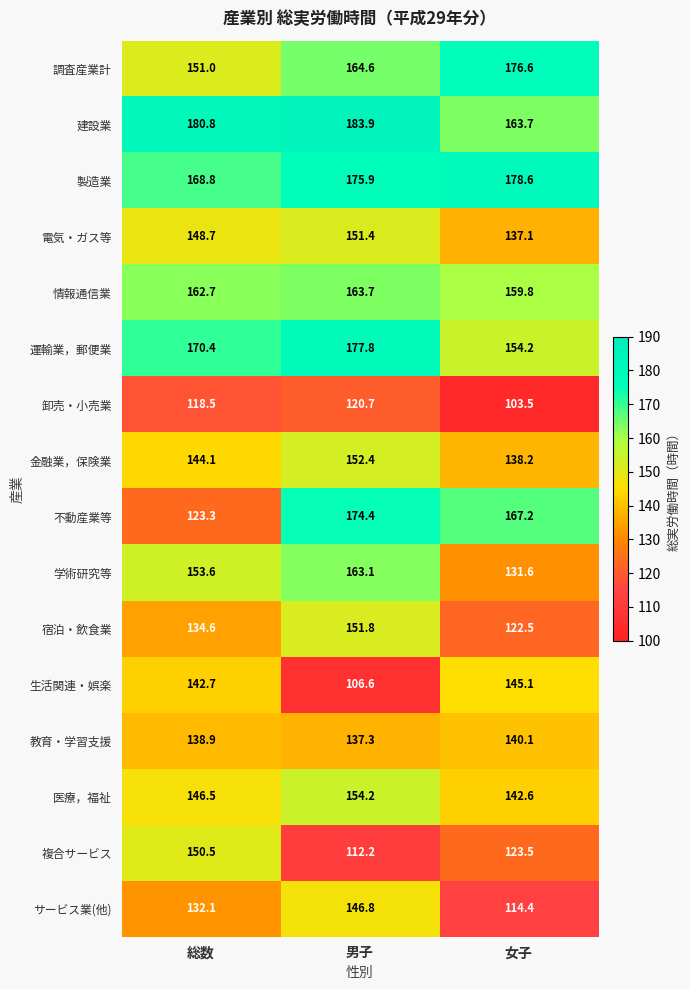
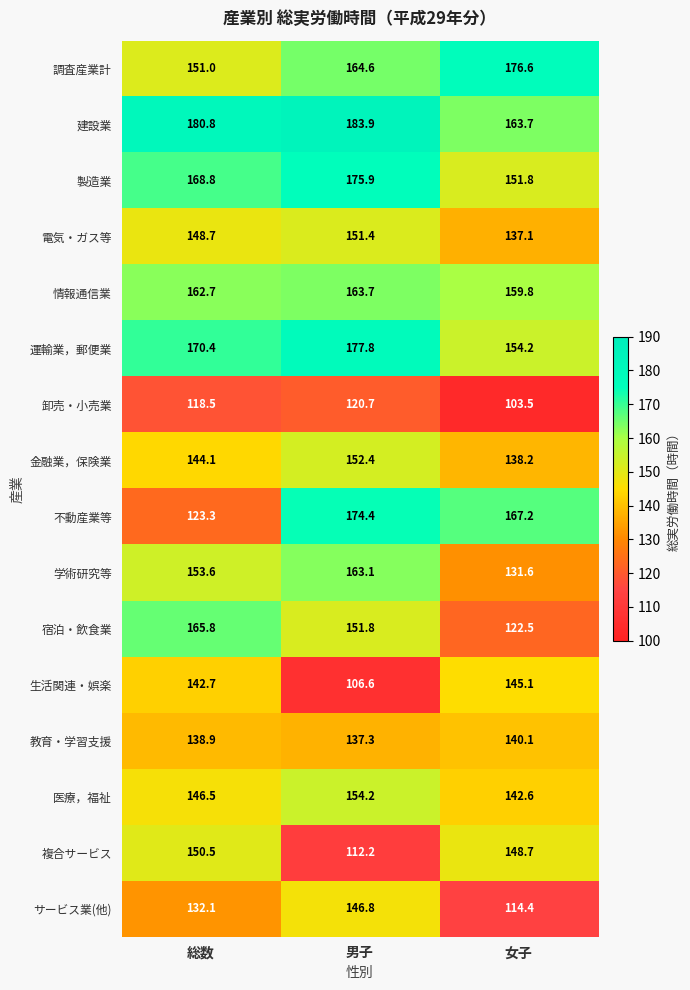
  {
    "調査産業計": {
      "総数": 151.0,
      "男子": 164.6,
      "女子": 176.6
    },
    "建設業": {
      "総数": 180.8,
      "男子": 183.9,
      "女子": 163.7
    },
    "製造業": {
      "総数": 168.8,
      "男子": 175.9,
-     "女子": 178.6
+     "女子": 151.8
    },
    "電気・ガス等": {
      "総数": 148.7,
      "男子": 151.4,
      "女子": 137.1
    },
    "情報通信業": {
      "総数": 162.7,
      "男子": 163.7,
      "女子": 159.8
    },
    "運輸業，郵便業": {
      "総数": 170.4,
      "男子": 177.8,
      "女子": 154.2
    },
    "卸売・小売業": {
      "総数": 118.5,
      "男子": 120.7,
      "女子": 103.5
    },
    "金融業，保険業": {
      "総数": 144.1,
      "男子": 152.4,
      "女子": 138.2
    },
    "不動産業等": {
      "総数": 123.3,
      "男子": 174.4,
      "女子": 167.2
    },
    "学術研究等": {
      "総数": 153.6,
      "男子": 163.1,
      "女子": 131.6
    },
    "宿泊・飲食業": {
-     "総数": 134.6,
+     "総数": 165.8,
      "男子": 151.8,
      "女子": 122.5
    },
    "生活関連・娯楽": {
      "総数": 142.7,
      "男子": 106.6,
      "女子": 145.1
    },
    "教育・学習支援": {
      "総数": 138.9,
      "男子": 137.3,
      "女子": 140.1
    },
    "医療，福祉": {
      "総数": 146.5,
      "男子": 154.2,
      "女子": 142.6
    },
    "複合サービス": {
      "総数": 150.5,
      "男子": 112.2,
-     "女子": 123.5
+     "女子": 148.7
    },
    "サービス業(他)": {
      "総数": 132.1,
      "男子": 146.8,
      "女子": 114.4
    }
  }
